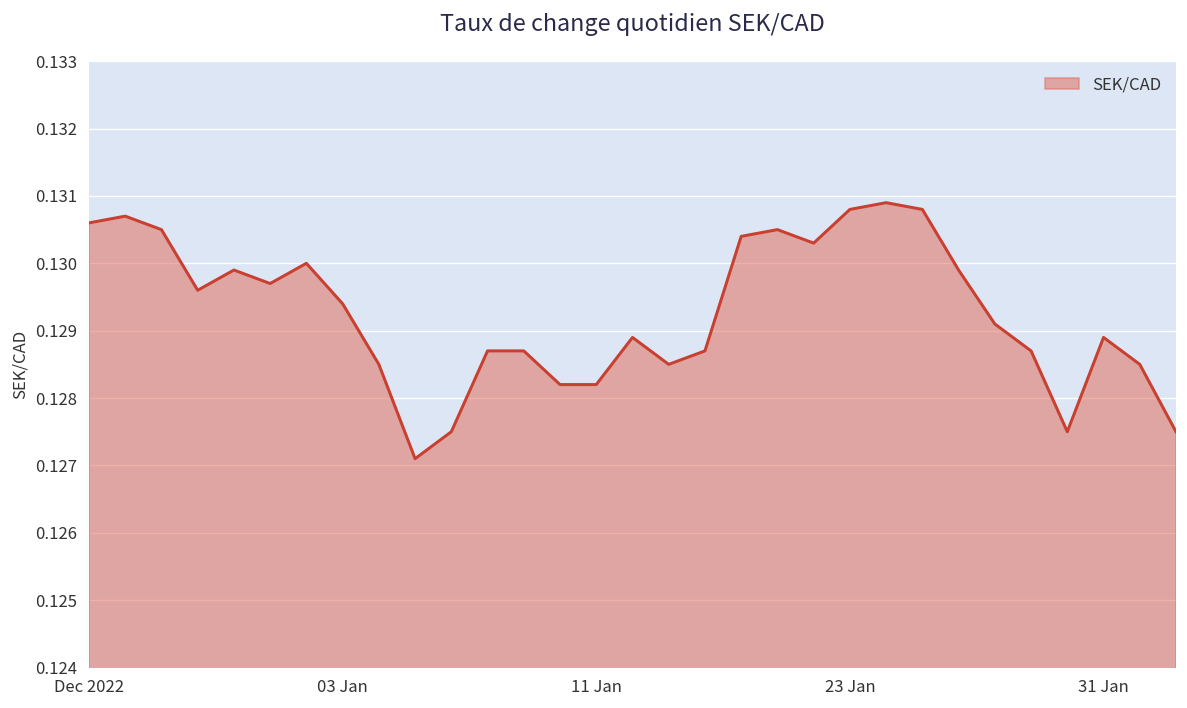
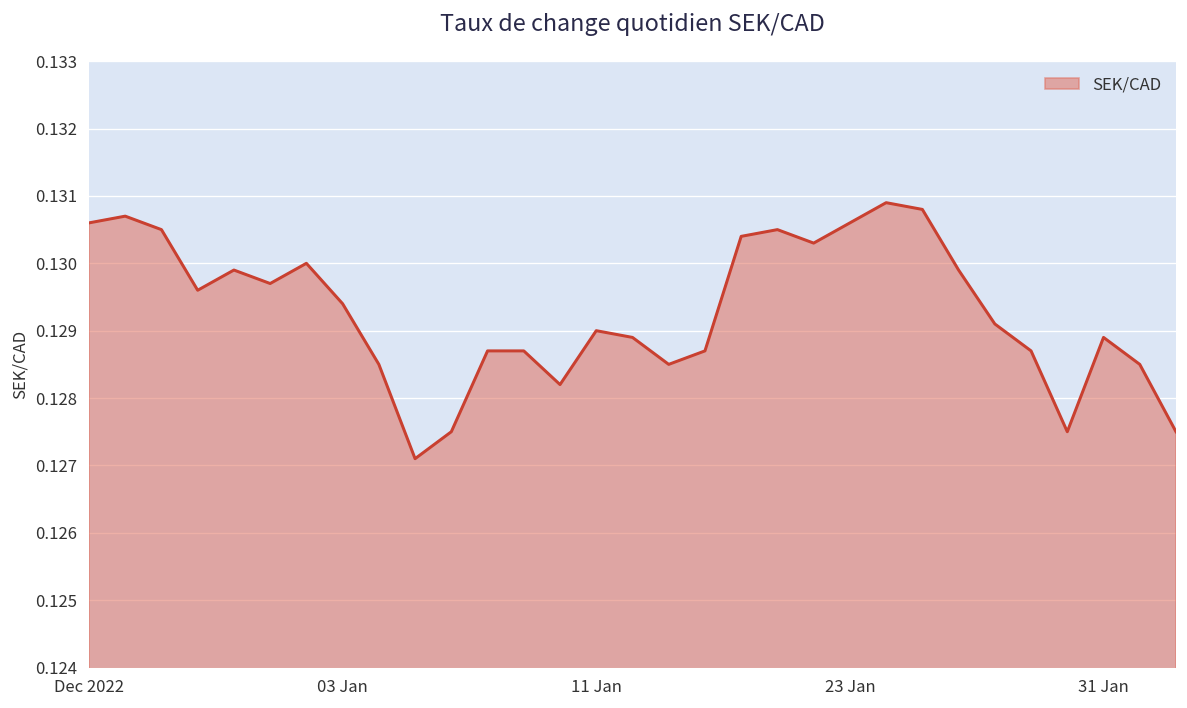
  {
    "Dec 2022": 0.1306,
    "03 Jan": 0.1294,
-   "11 Jan": 0.1282,
-   "23 Jan": 0.1308,
+   "11 Jan": 0.1290,
+   "23 Jan": 0.1306,
    "31 Jan": 0.1289
  }
